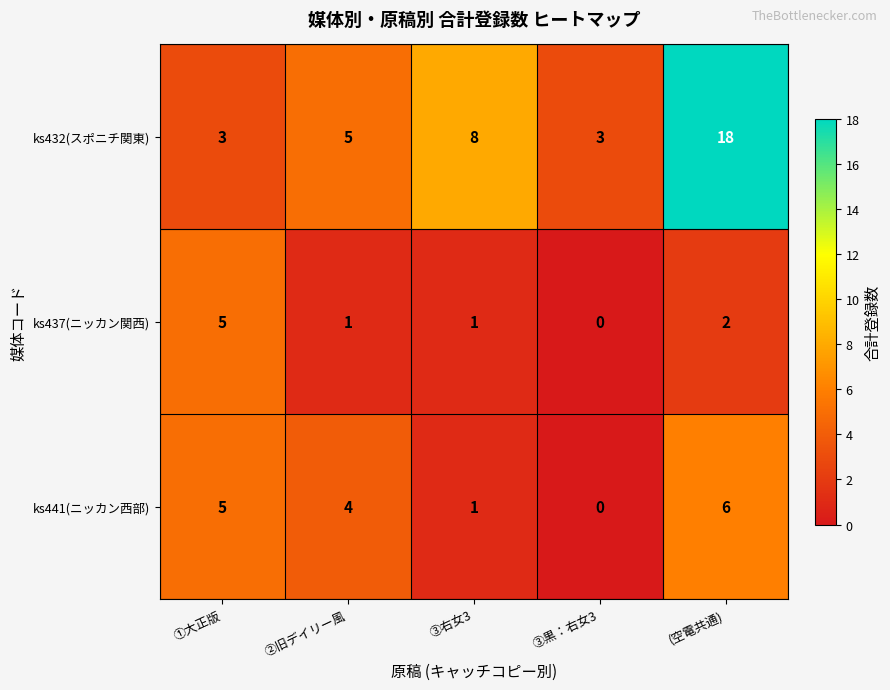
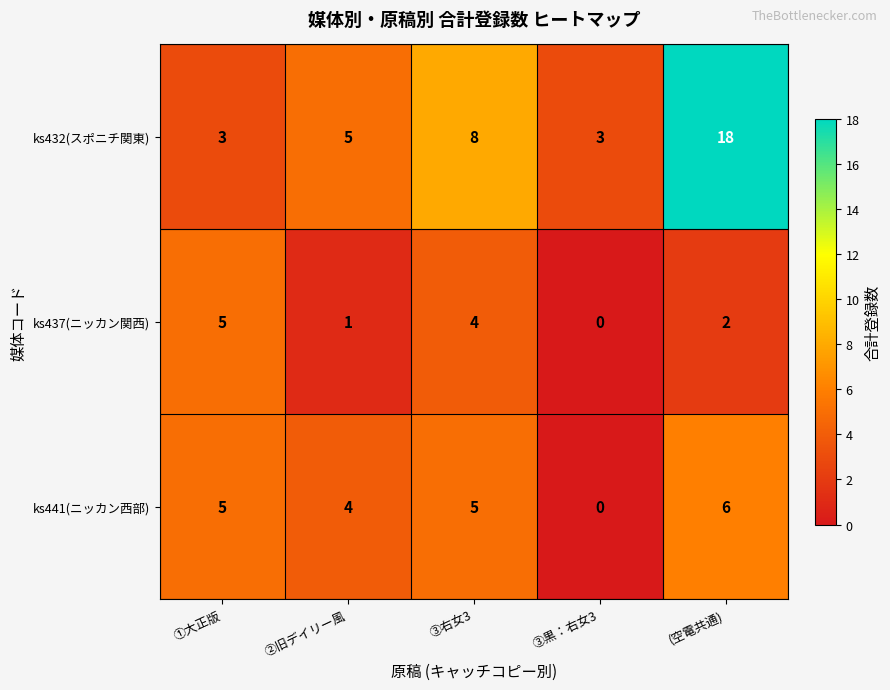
  {
    "ks432(スポニチ関東)": {
      "①大正版": 3,
      "②旧デイリー風": 5,
      "③右女3": 8,
      "③黒：右女3": 3,
      "(空電共通)": 18
    },
    "ks437(ニッカン関西)": {
      "①大正版": 5,
      "②旧デイリー風": 1,
-     "③右女3": 1,
+     "③右女3": 4,
      "③黒：右女3": 0,
      "(空電共通)": 2
    },
    "ks441(ニッカン西部)": {
      "①大正版": 5,
      "②旧デイリー風": 4,
-     "③右女3": 1,
+     "③右女3": 5,
      "③黒：右女3": 0,
      "(空電共通)": 6
    }
  }
